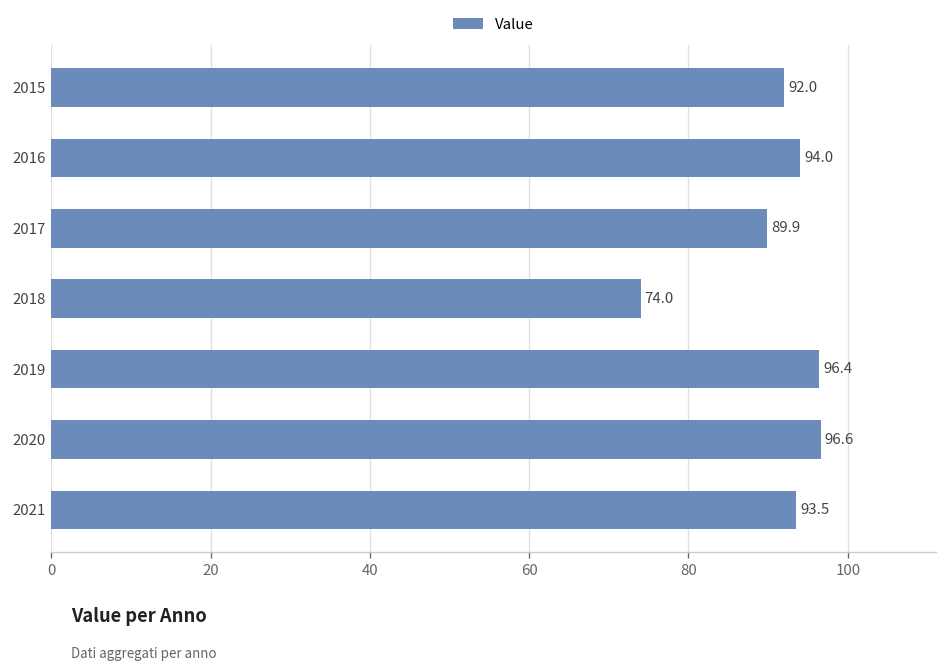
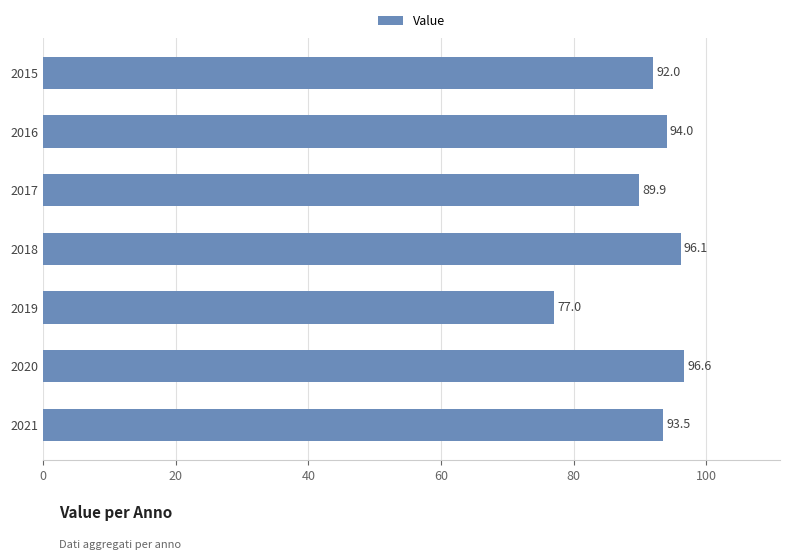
  {
    "2015": 92.0,
    "2016": 94.0,
    "2017": 89.9,
-   "2018": 74.0,
-   "2019": 96.4,
+   "2018": 96.1,
+   "2019": 77.0,
    "2020": 96.6,
    "2021": 93.5
  }
